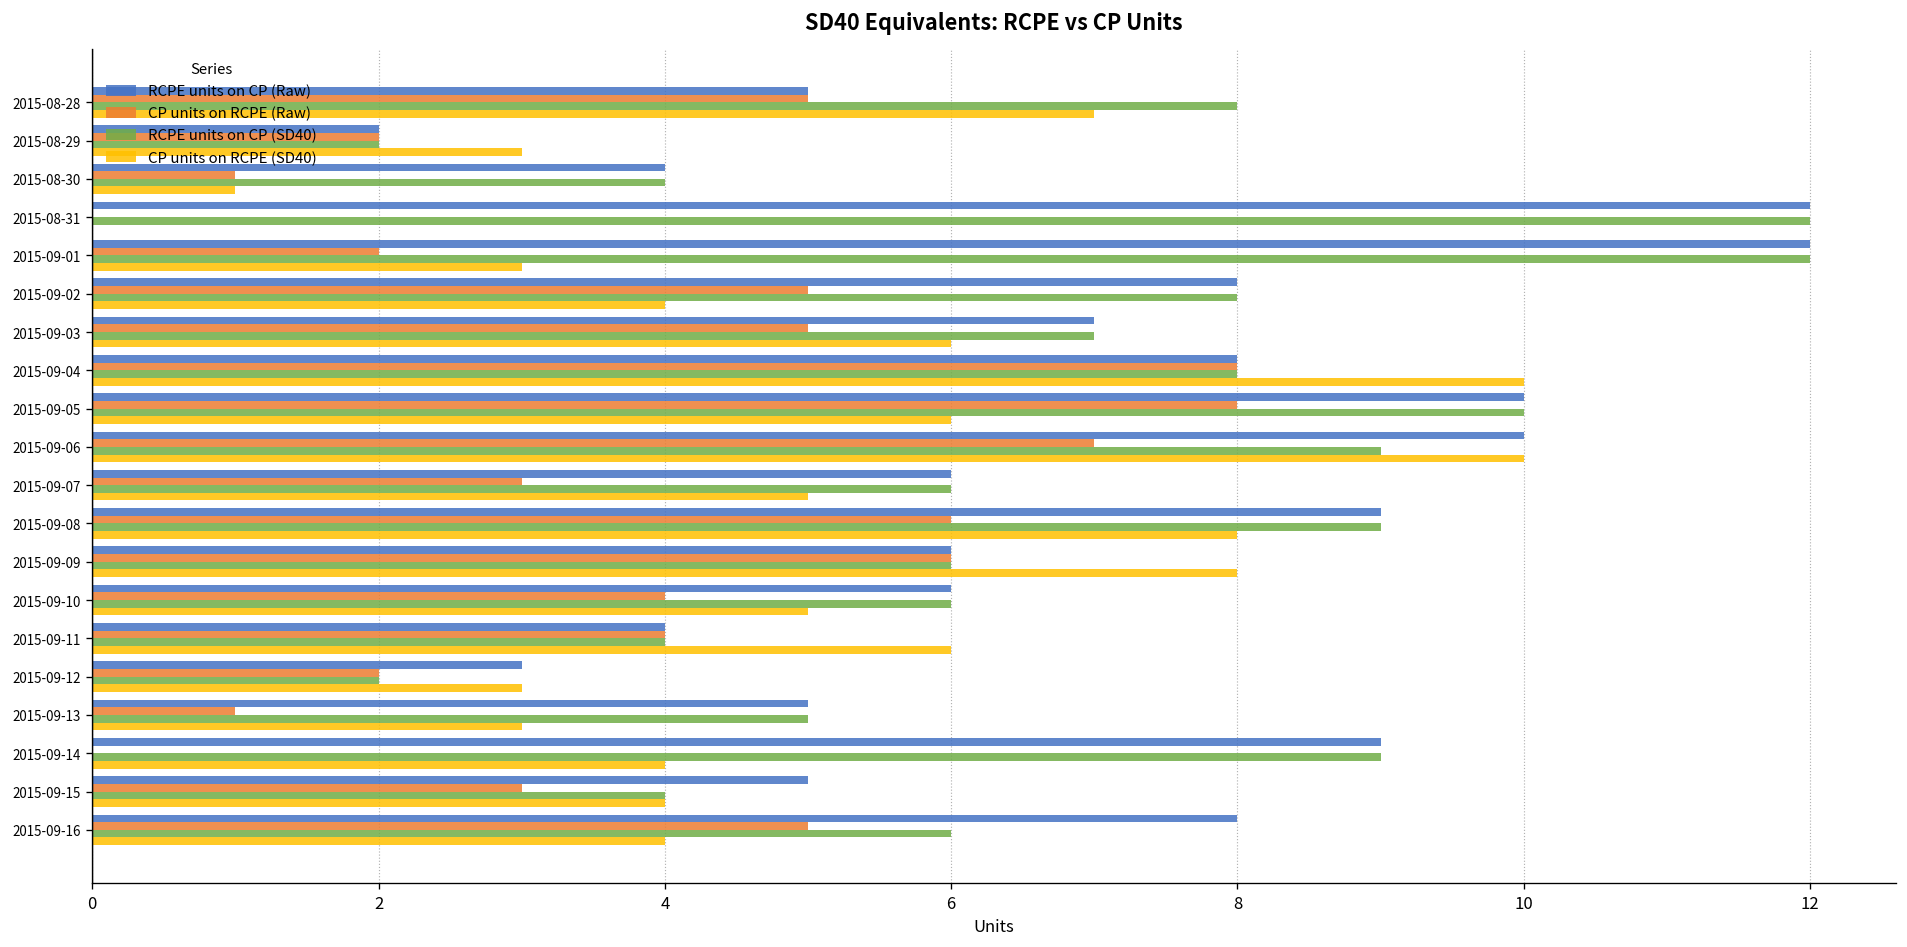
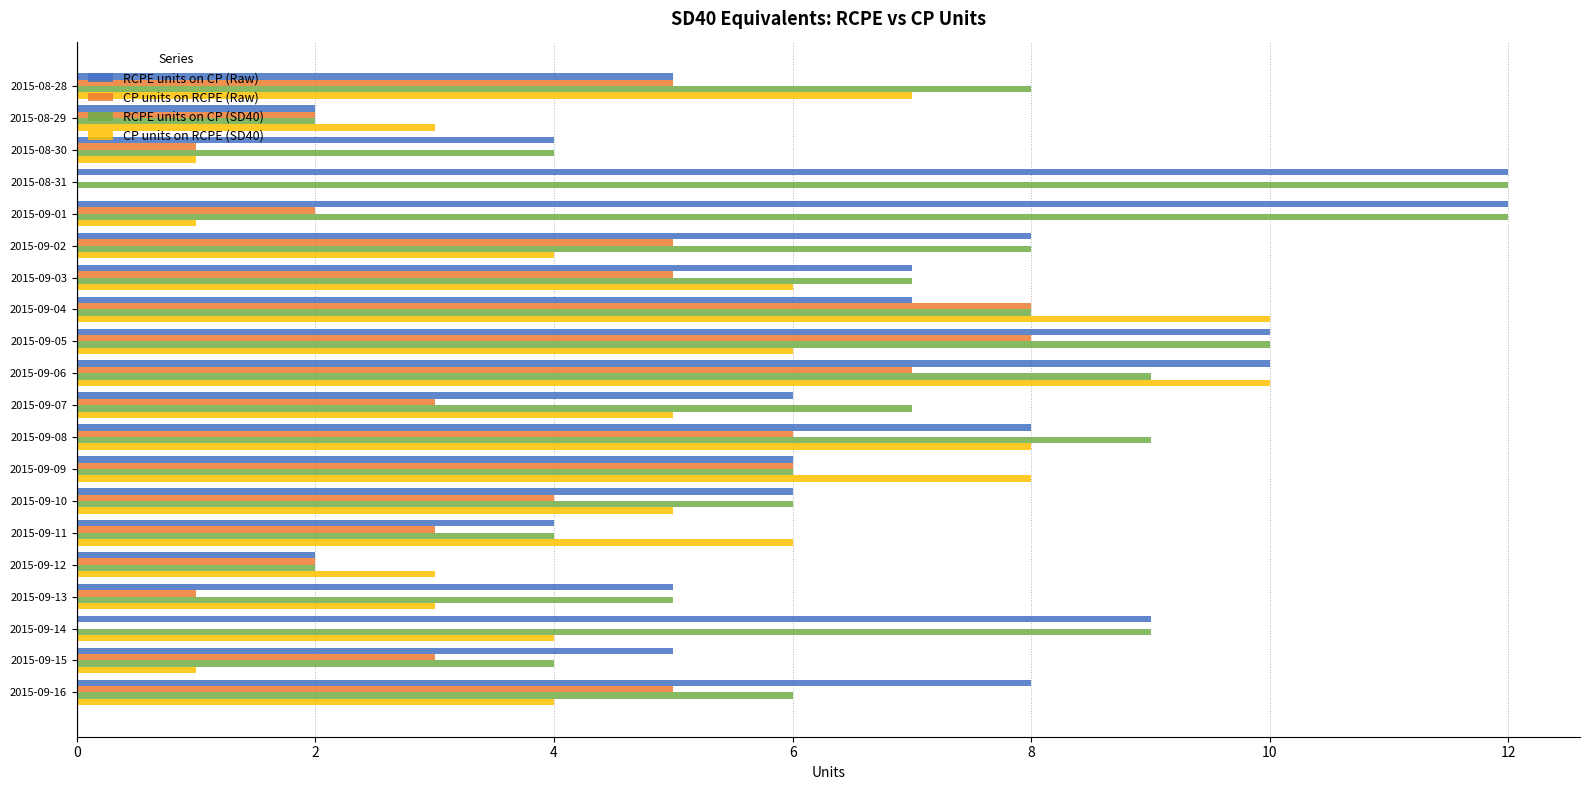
  {
    "RCPE units on CP (Raw)": {
      "2015-08-28": 5,
      "2015-08-29": 2,
      "2015-08-30": 4,
      "2015-08-31": 12,
      "2015-09-01": 12,
      "2015-09-02": 8,
      "2015-09-03": 7,
-     "2015-09-04": 8,
+     "2015-09-04": 7,
      "2015-09-05": 10,
      "2015-09-06": 10,
      "2015-09-07": 6,
-     "2015-09-08": 9,
+     "2015-09-08": 8,
      "2015-09-09": 6,
      "2015-09-10": 6,
      "2015-09-11": 4,
-     "2015-09-12": 3,
+     "2015-09-12": 2,
      "2015-09-13": 5,
      "2015-09-14": 9,
      "2015-09-15": 5,
      "2015-09-16": 8
    },
    "CP units on RCPE (Raw)": {
      "2015-08-28": 5,
      "2015-08-29": 2,
      "2015-08-30": 1,
      "2015-08-31": 0,
      "2015-09-01": 2,
      "2015-09-02": 5,
      "2015-09-03": 5,
      "2015-09-04": 8,
      "2015-09-05": 8,
      "2015-09-06": 7,
      "2015-09-07": 3,
      "2015-09-08": 6,
      "2015-09-09": 6,
      "2015-09-10": 4,
-     "2015-09-11": 4,
+     "2015-09-11": 3,
      "2015-09-12": 2,
      "2015-09-13": 1,
      "2015-09-14": 0,
      "2015-09-15": 3,
      "2015-09-16": 5
    },
    "RCPE units on CP (SD40)": {
      "2015-08-28": 8,
      "2015-08-29": 2,
      "2015-08-30": 4,
      "2015-08-31": 12,
      "2015-09-01": 12,
      "2015-09-02": 8,
      "2015-09-03": 7,
      "2015-09-04": 8,
      "2015-09-05": 10,
      "2015-09-06": 9,
-     "2015-09-07": 6,
+     "2015-09-07": 7,
      "2015-09-08": 9,
      "2015-09-09": 6,
      "2015-09-10": 6,
      "2015-09-11": 4,
      "2015-09-12": 2,
      "2015-09-13": 5,
      "2015-09-14": 9,
      "2015-09-15": 4,
      "2015-09-16": 6
    },
    "CP units on RCPE (SD40)": {
      "2015-08-28": 7,
      "2015-08-29": 3,
      "2015-08-30": 1,
      "2015-08-31": 0,
-     "2015-09-01": 3,
+     "2015-09-01": 1,
      "2015-09-02": 4,
      "2015-09-03": 6,
      "2015-09-04": 10,
      "2015-09-05": 6,
      "2015-09-06": 10,
      "2015-09-07": 5,
      "2015-09-08": 8,
      "2015-09-09": 8,
      "2015-09-10": 5,
      "2015-09-11": 6,
      "2015-09-12": 3,
      "2015-09-13": 3,
      "2015-09-14": 4,
-     "2015-09-15": 4,
+     "2015-09-15": 1,
      "2015-09-16": 4
    }
  }
